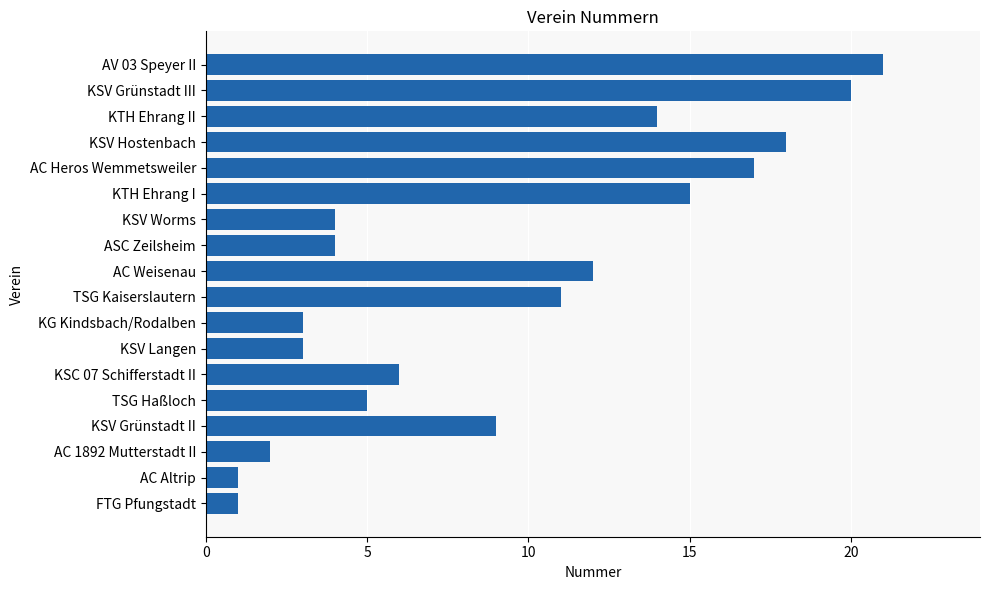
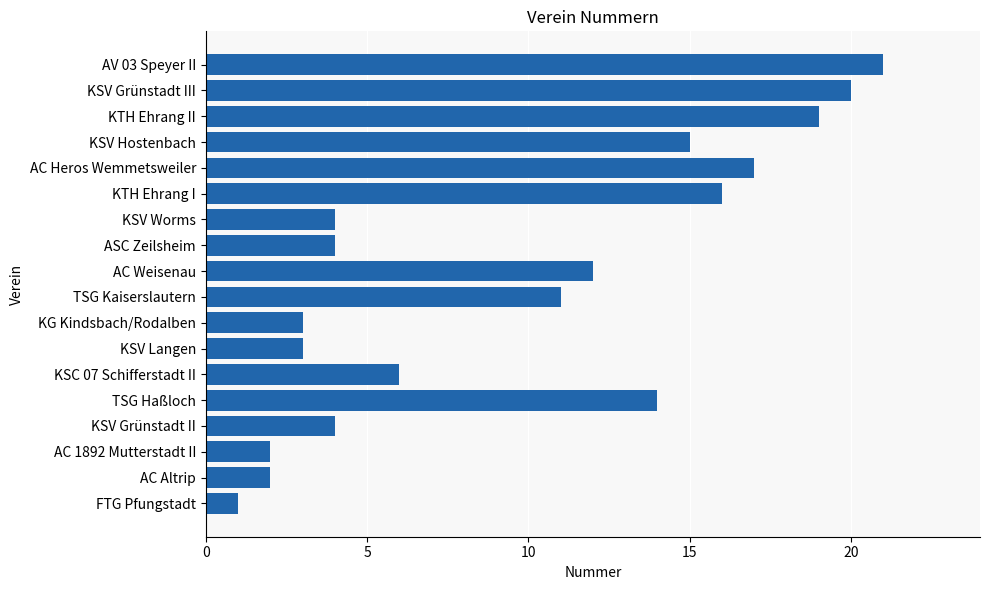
  {
    "AV 03 Speyer II": 21,
    "KSV Grünstadt III": 20,
-   "KTH Ehrang II": 14,
-   "KSV Hostenbach": 18,
+   "KTH Ehrang II": 19,
+   "KSV Hostenbach": 15,
    "AC Heros Wemmetsweiler": 17,
-   "KTH Ehrang I": 15,
+   "KTH Ehrang I": 16,
    "KSV Worms": 4,
    "ASC Zeilsheim": 4,
    "AC Weisenau": 12,
    "TSG Kaiserslautern": 11,
    "KG Kindsbach/Rodalben": 3,
    "KSV Langen": 3,
    "KSC 07 Schifferstadt II": 6,
-   "TSG Haßloch": 5,
-   "KSV Grünstadt II": 9,
+   "TSG Haßloch": 14,
+   "KSV Grünstadt II": 4,
    "AC 1892 Mutterstadt II": 2,
-   "AC Altrip": 1,
+   "AC Altrip": 2,
    "FTG Pfungstadt": 1
  }
